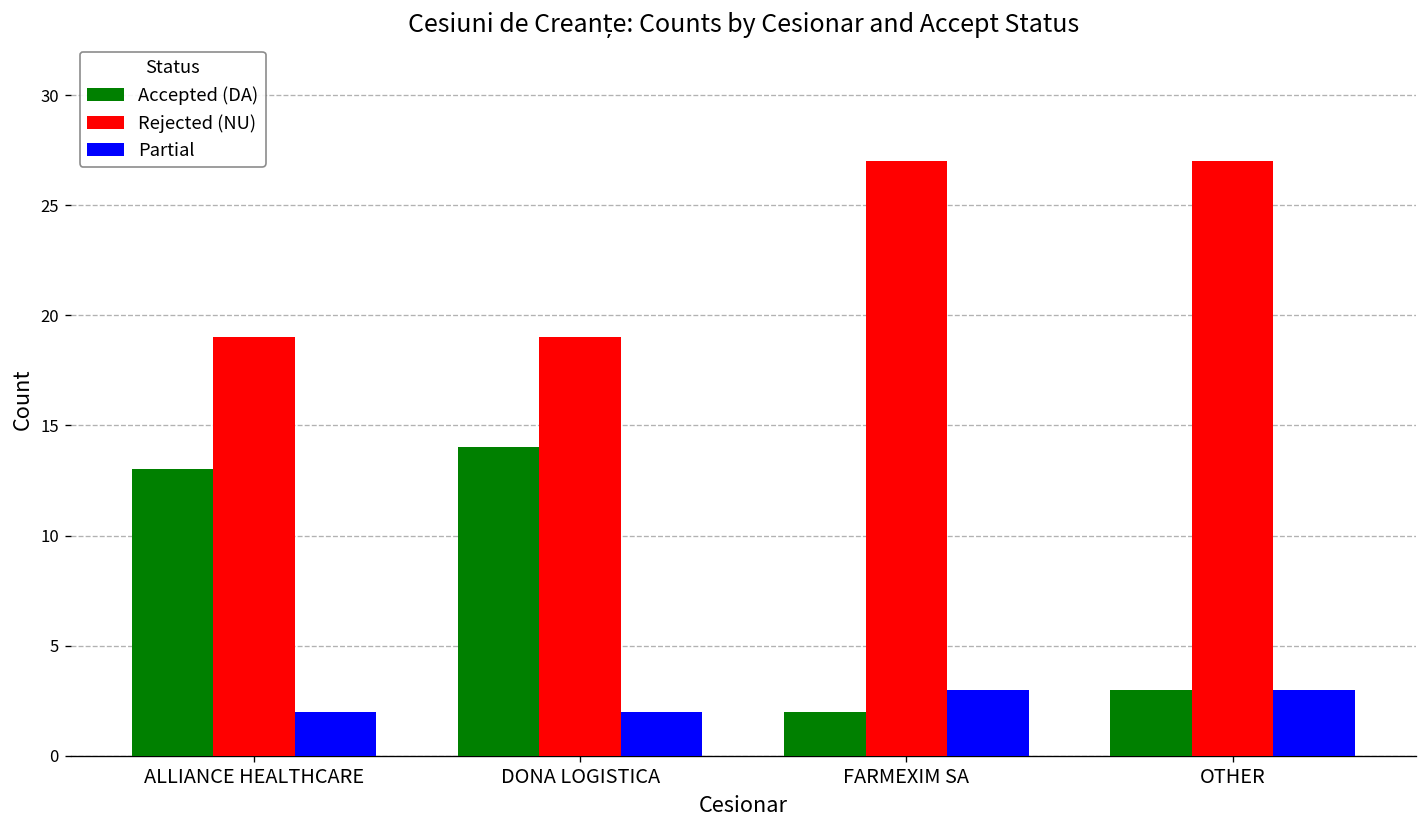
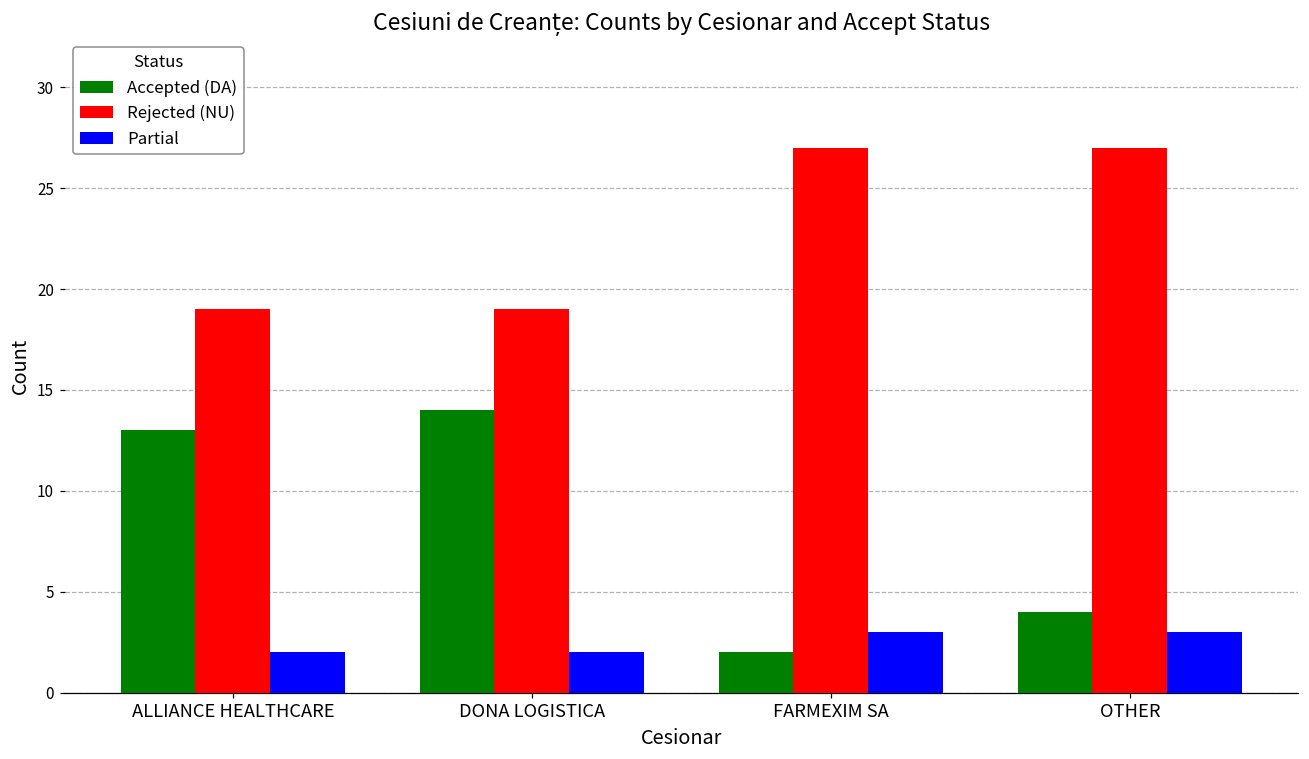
  {
    "Accepted (DA)": {
      "ALLIANCE HEALTHCARE": 13,
      "DONA LOGISTICA": 14,
      "FARMEXIM SA": 2,
-     "OTHER": 3
+     "OTHER": 4
    },
    "Rejected (NU)": {
      "ALLIANCE HEALTHCARE": 19,
      "DONA LOGISTICA": 19,
      "FARMEXIM SA": 27,
      "OTHER": 27
    },
    "Partial": {
      "ALLIANCE HEALTHCARE": 2,
      "DONA LOGISTICA": 2,
      "FARMEXIM SA": 3,
      "OTHER": 3
    }
  }
